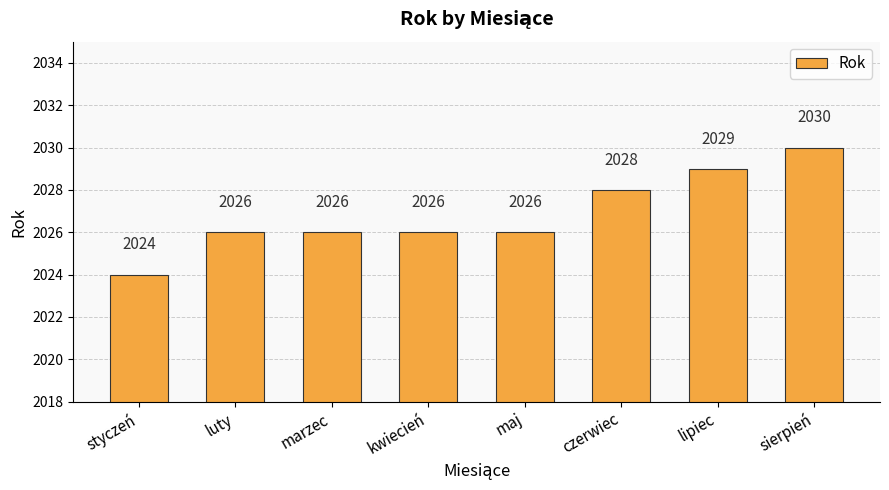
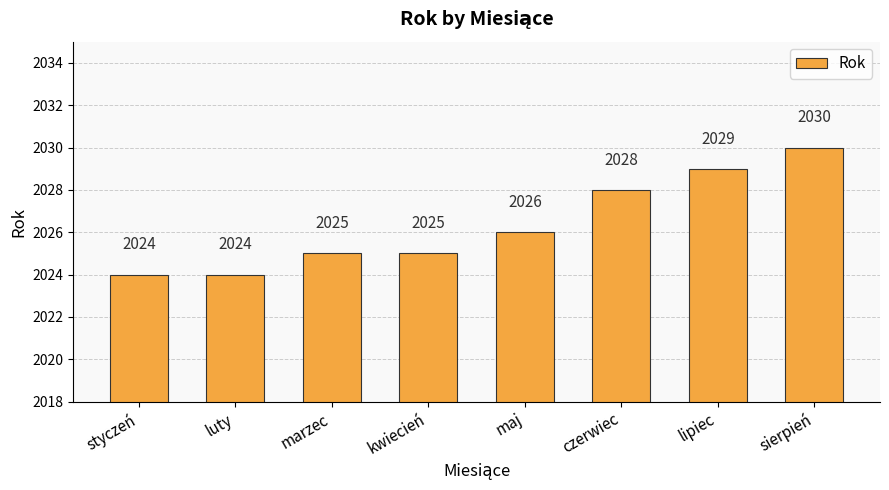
  {
    "styczeń": 2024,
-   "luty": 2026,
-   "marzec": 2026,
-   "kwiecień": 2026,
+   "luty": 2024,
+   "marzec": 2025,
+   "kwiecień": 2025,
    "maj": 2026,
    "czerwiec": 2028,
    "lipiec": 2029,
    "sierpień": 2030
  }
